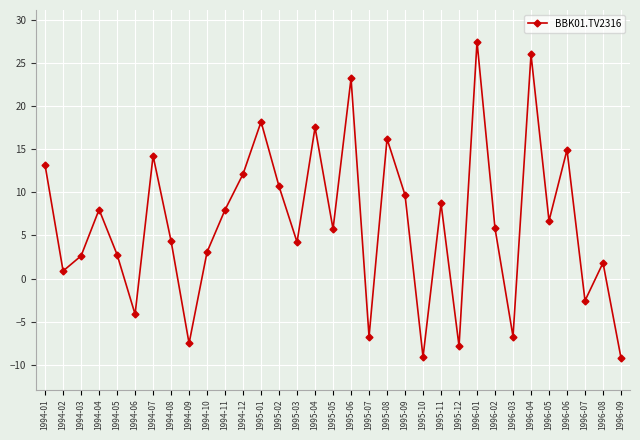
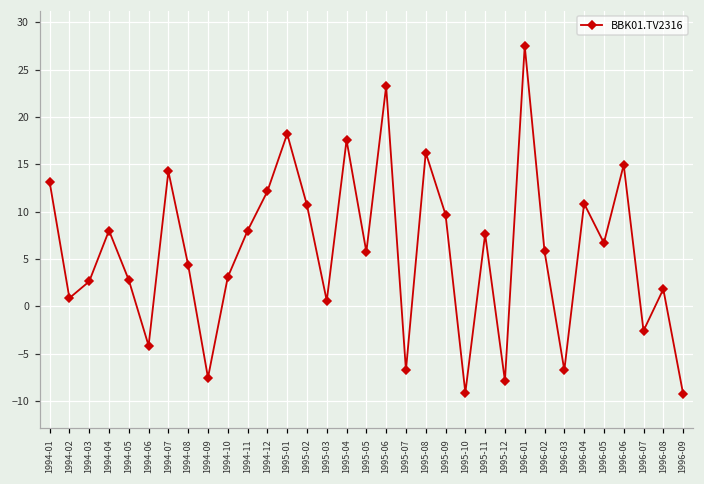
  {
    "1994-01": 13,
    "1994-02": 1,
    "1994-03": 3,
    "1994-04": 8,
    "1994-05": 3,
    "1994-06": -4,
    "1994-07": 14,
    "1994-08": 4,
    "1994-09": -8,
    "1994-10": 3,
    "1994-11": 8,
    "1994-12": 12,
    "1995-01": 18,
    "1995-02": 11,
-   "1995-03": 4,
+   "1995-03": 1,
    "1995-04": 18,
    "1995-05": 6,
    "1995-06": 23,
    "1995-07": -7,
    "1995-08": 16,
    "1995-09": 10,
    "1995-10": -9,
-   "1995-11": 9,
+   "1995-11": 8,
    "1995-12": -8,
    "1996-01": 28,
    "1996-02": 6,
    "1996-03": -7,
-   "1996-04": 26,
+   "1996-04": 11,
    "1996-05": 7,
    "1996-06": 15,
    "1996-07": -3,
    "1996-08": 2,
    "1996-09": -9
  }
